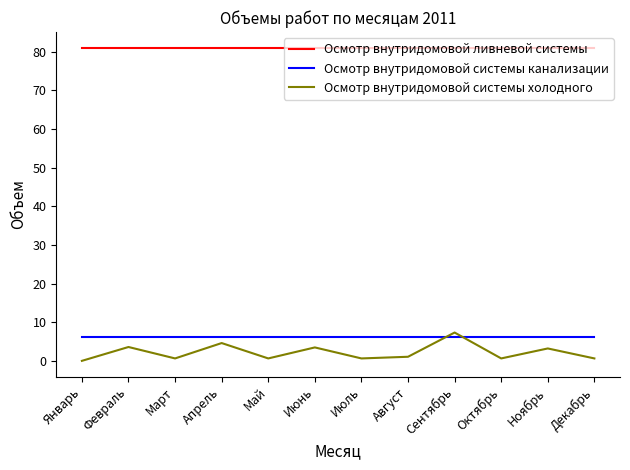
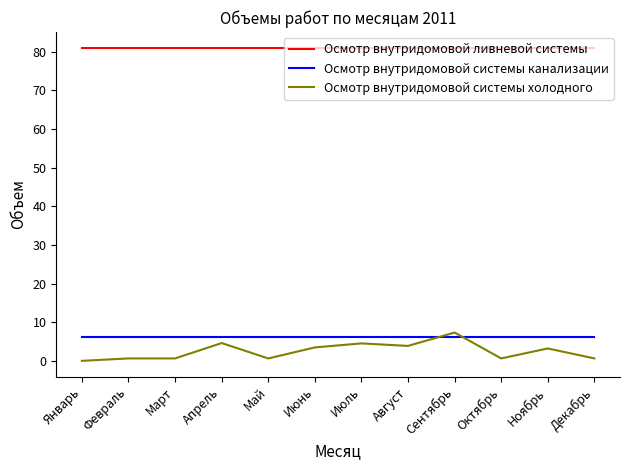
  {
    "Осмотр внутридомовой ливневой системы": {
      "Январь": 81,
      "Февраль": 81,
      "Март": 81,
      "Апрель": 81,
      "Май": 81
    },
    "Осмотр внутридомовой системы канализации": {
      "Январь": 6,
      "Февраль": 6,
      "Март": 6,
      "Апрель": 6,
      "Май": 6,
      "Июнь": 6,
      "Июль": 6,
      "Август": 6,
      "Сентябрь": 6,
      "Октябрь": 6,
      "Ноябрь": 6,
      "Декабрь": 6
    },
    "Осмотр внутридомовой системы холодного": {
      "Январь": 0,
-     "Февраль": 4,
+     "Февраль": 1,
      "Март": 1,
      "Апрель": 5,
      "Май": 1,
      "Июнь": 3,
-     "Июль": 1,
-     "Август": 1,
+     "Июль": 5,
+     "Август": 4,
      "Сентябрь": 7,
      "Октябрь": 1,
      "Ноябрь": 3,
      "Декабрь": 1
    }
  }
